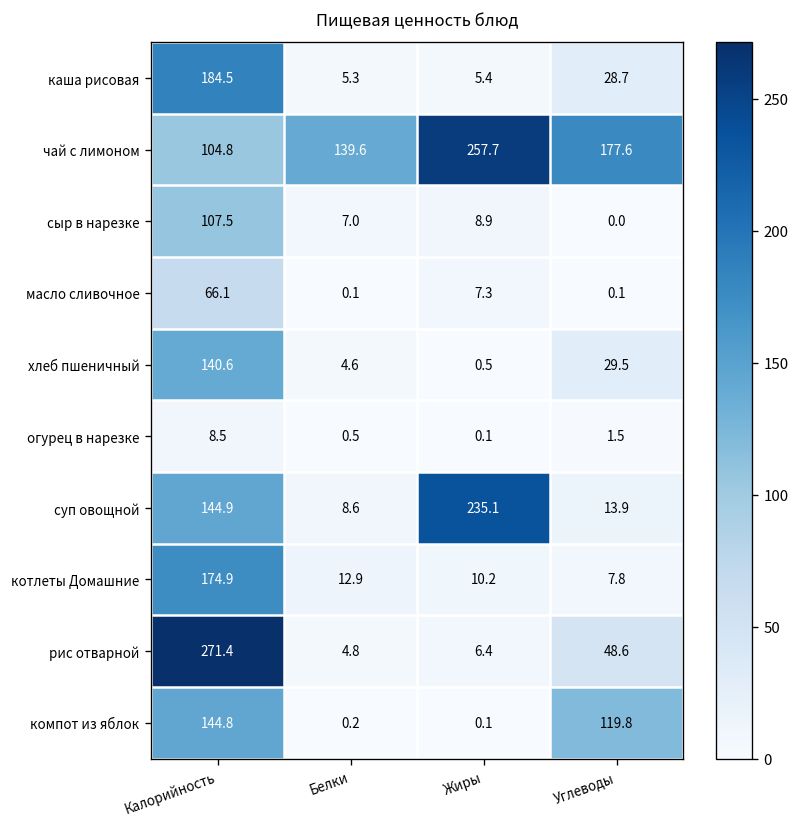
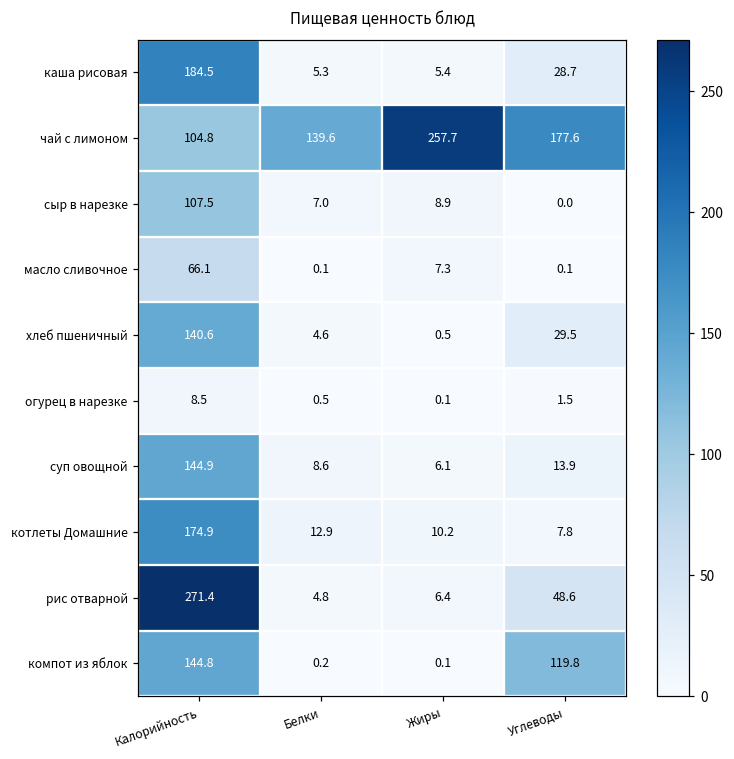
  {
    "каша рисовая": {
      "Калорийность": 184.5,
      "Белки": 5.3,
      "Жиры": 5.4,
      "Углеводы": 28.7
    },
    "чай с лимоном": {
      "Калорийность": 104.8,
      "Белки": 139.6,
      "Жиры": 257.7,
      "Углеводы": 177.6
    },
    "сыр в нарезке": {
      "Калорийность": 107.5,
      "Белки": 7.0,
      "Жиры": 8.9,
      "Углеводы": 0.0
    },
    "масло сливочное": {
      "Калорийность": 66.1,
      "Белки": 0.1,
      "Жиры": 7.3,
      "Углеводы": 0.1
    },
    "хлеб пшеничный": {
      "Калорийность": 140.6,
      "Белки": 4.6,
      "Жиры": 0.5,
      "Углеводы": 29.5
    },
    "огурец в нарезке": {
      "Калорийность": 8.5,
      "Белки": 0.5,
      "Жиры": 0.1,
      "Углеводы": 1.5
    },
    "суп овощной": {
      "Калорийность": 144.9,
      "Белки": 8.6,
-     "Жиры": 235.1,
+     "Жиры": 6.1,
      "Углеводы": 13.9
    },
    "котлеты Домашние": {
      "Калорийность": 174.9,
      "Белки": 12.9,
      "Жиры": 10.2,
      "Углеводы": 7.8
    },
    "рис отварной": {
      "Калорийность": 271.4,
      "Белки": 4.8,
      "Жиры": 6.4,
      "Углеводы": 48.6
    },
    "компот из яблок": {
      "Калорийность": 144.8,
      "Белки": 0.2,
      "Жиры": 0.1,
      "Углеводы": 119.8
    }
  }
